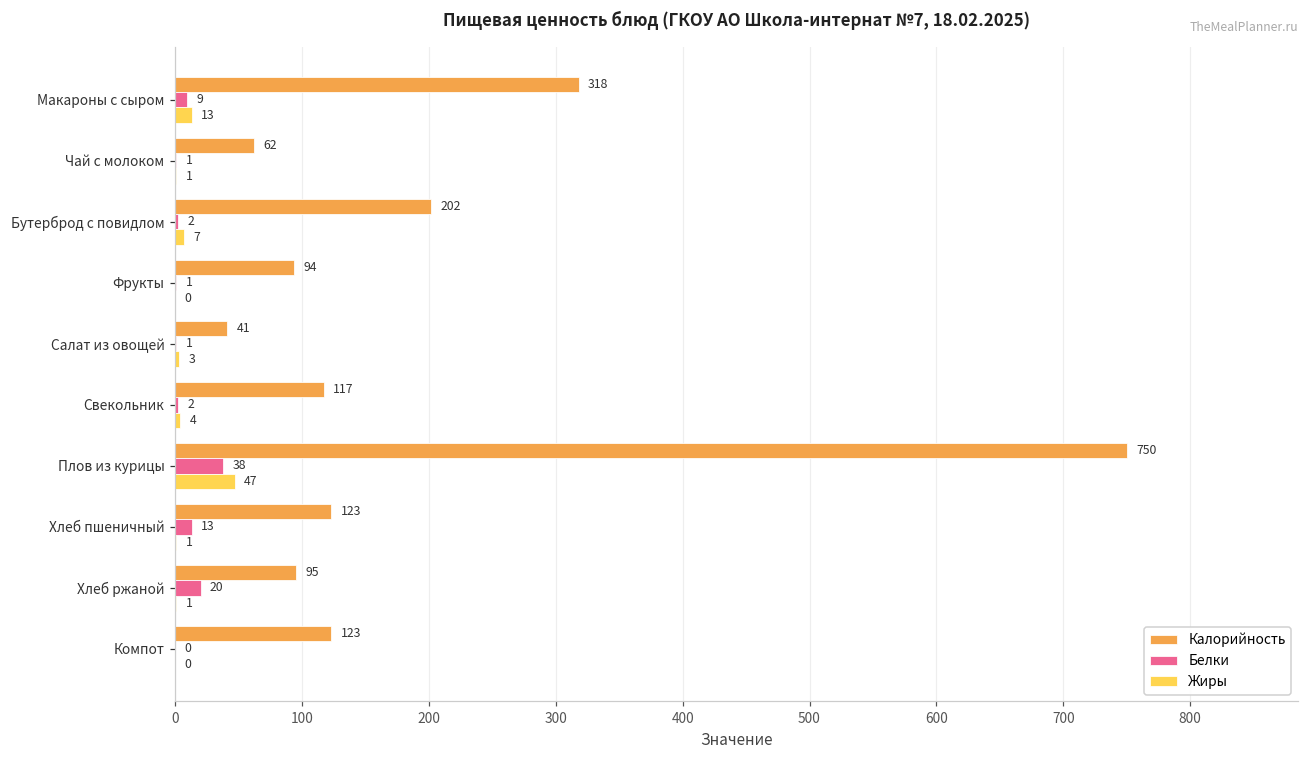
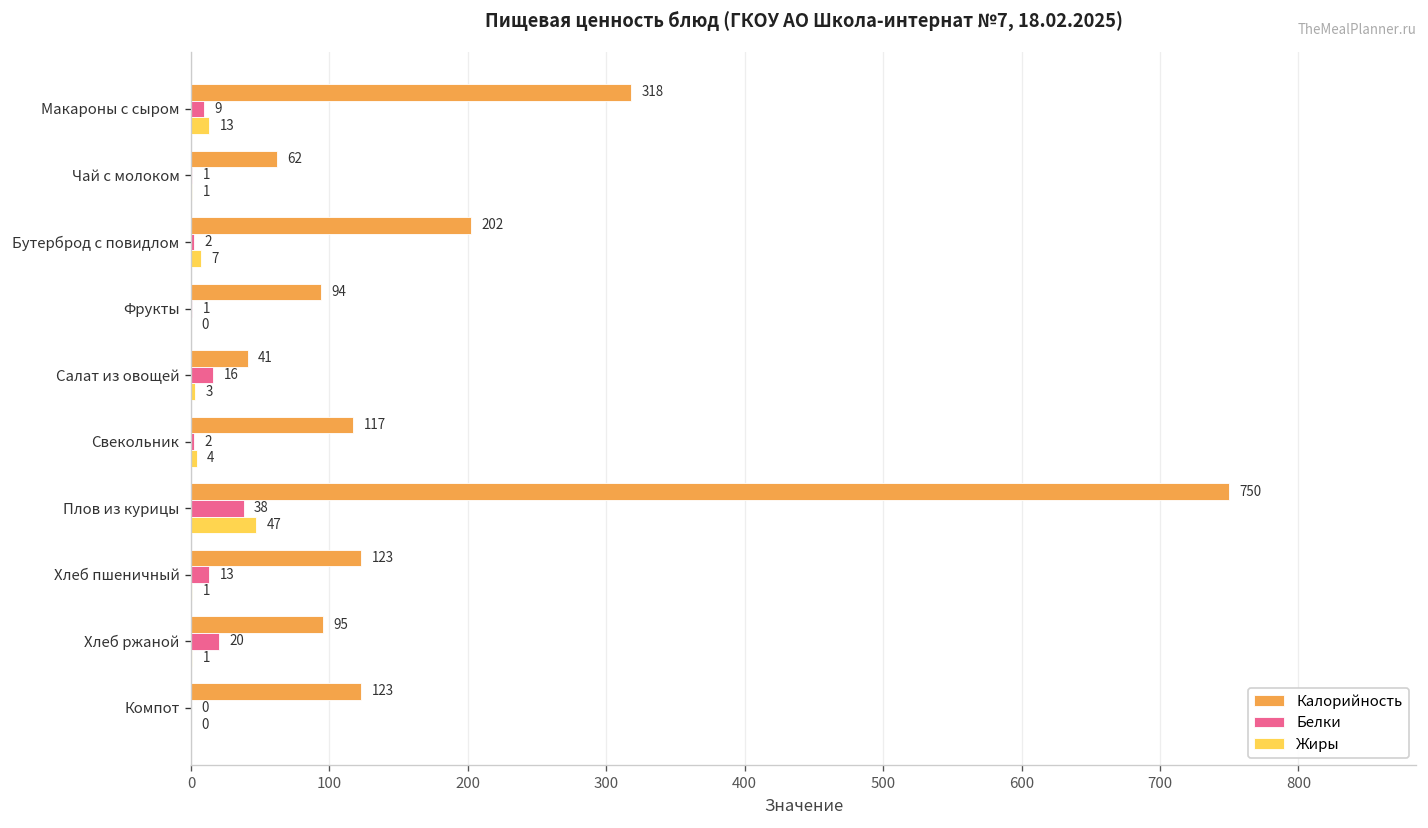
  {
    "Белки": {
      "Макароны с сыром": 9,
      "Чай с молоком": 1,
      "Бутерброд с повидлом": 2,
      "Фрукты": 1,
-     "Салат из овощей": 1,
+     "Салат из овощей": 16,
      "Свекольник": 2,
      "Плов из курицы": 38,
      "Хлеб пшеничный": 13,
      "Хлеб ржаной": 20,
      "Компот": 0
    }
  }
